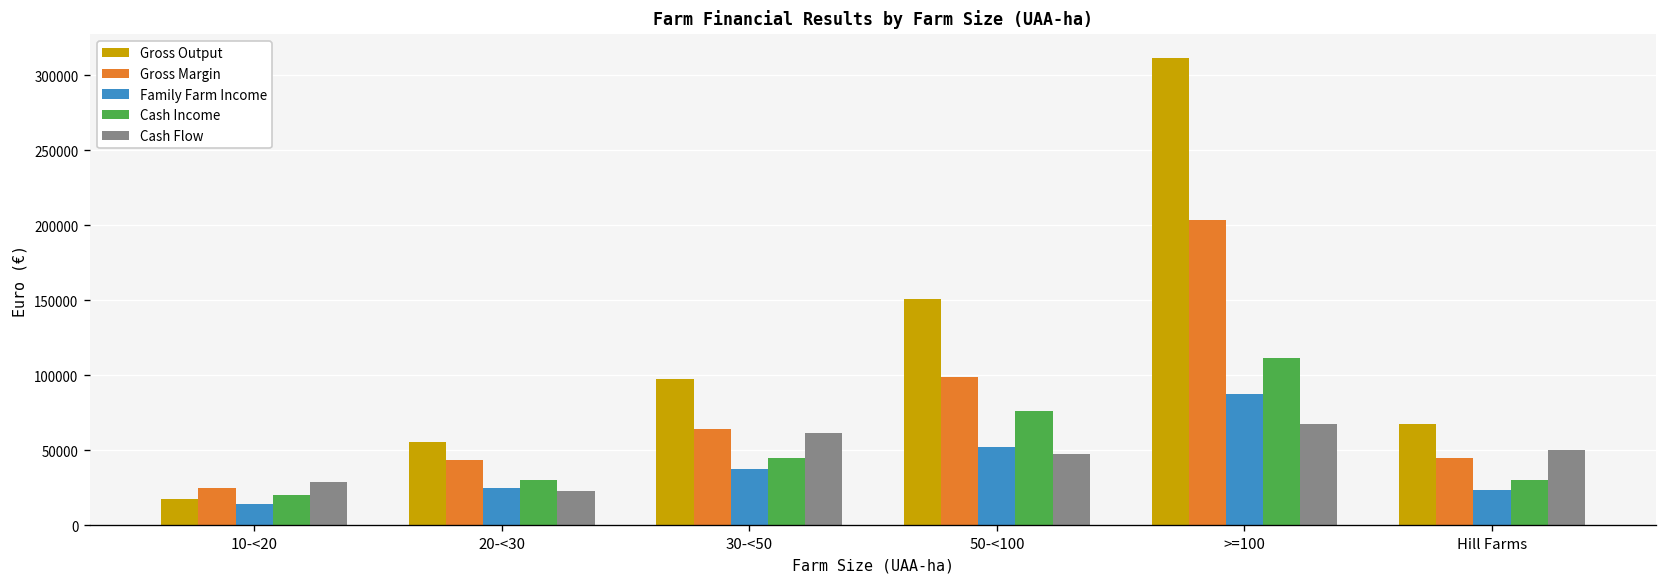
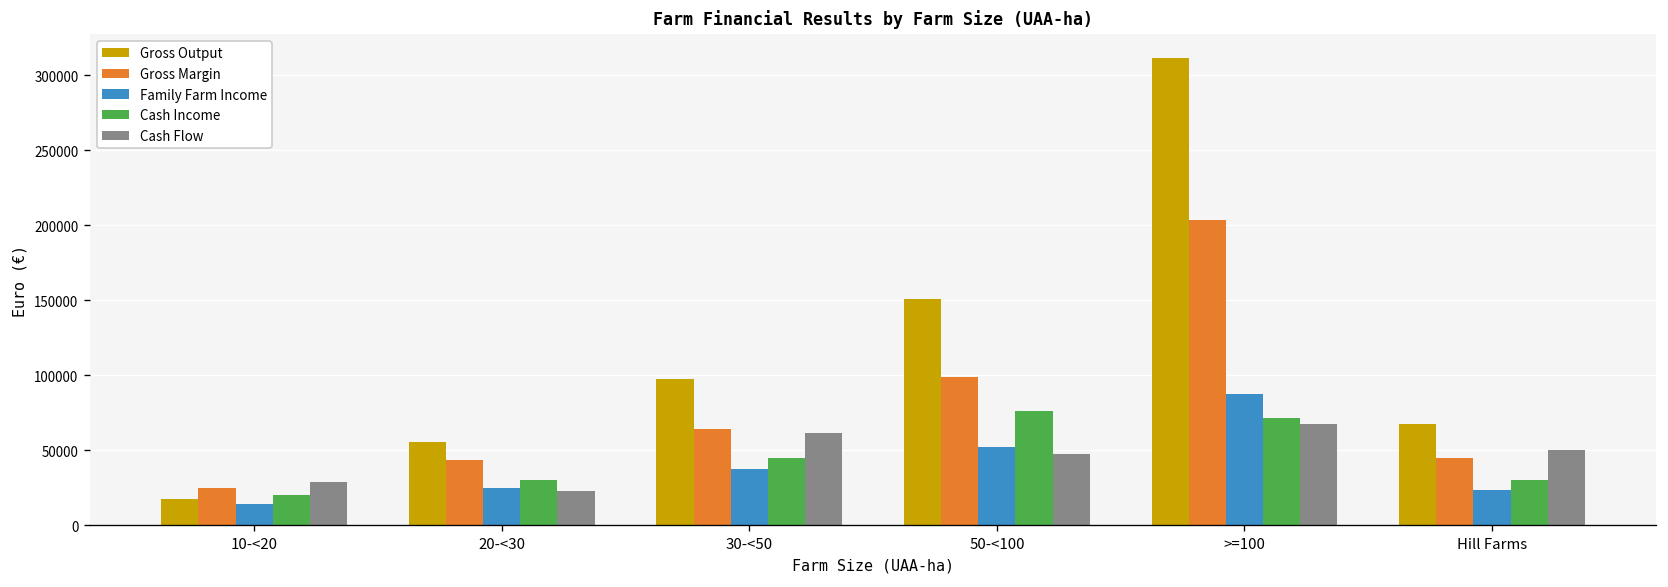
  {
    "Gross Output": {
      "10-<20": 17000,
      "20-<30": 56000,
      "30-<50": 97000,
      "50-<100": 151000,
      ">=100": 312000,
      "Hill Farms": 68000
    },
    "Gross Margin": {
      "10-<20": 25000,
      "20-<30": 43000,
      "30-<50": 64000,
      "50-<100": 99000,
      ">=100": 203000,
      "Hill Farms": 45000
    },
    "Family Farm Income": {
      "10-<20": 15000,
      "20-<30": 25000,
      "30-<50": 37000,
      "50-<100": 52000,
      ">=100": 88000,
      "Hill Farms": 24000
    },
    "Cash Income": {
      "10-<20": 20000,
      "20-<30": 31000,
      "30-<50": 45000,
      "50-<100": 76000,
-     ">=100": 111000,
+     ">=100": 71000,
      "Hill Farms": 30000
    },
    "Cash Flow": {
      "10-<20": 29000,
      "20-<30": 23000,
      "30-<50": 62000,
      "50-<100": 47000,
      ">=100": 67000,
      "Hill Farms": 50000
    }
  }
